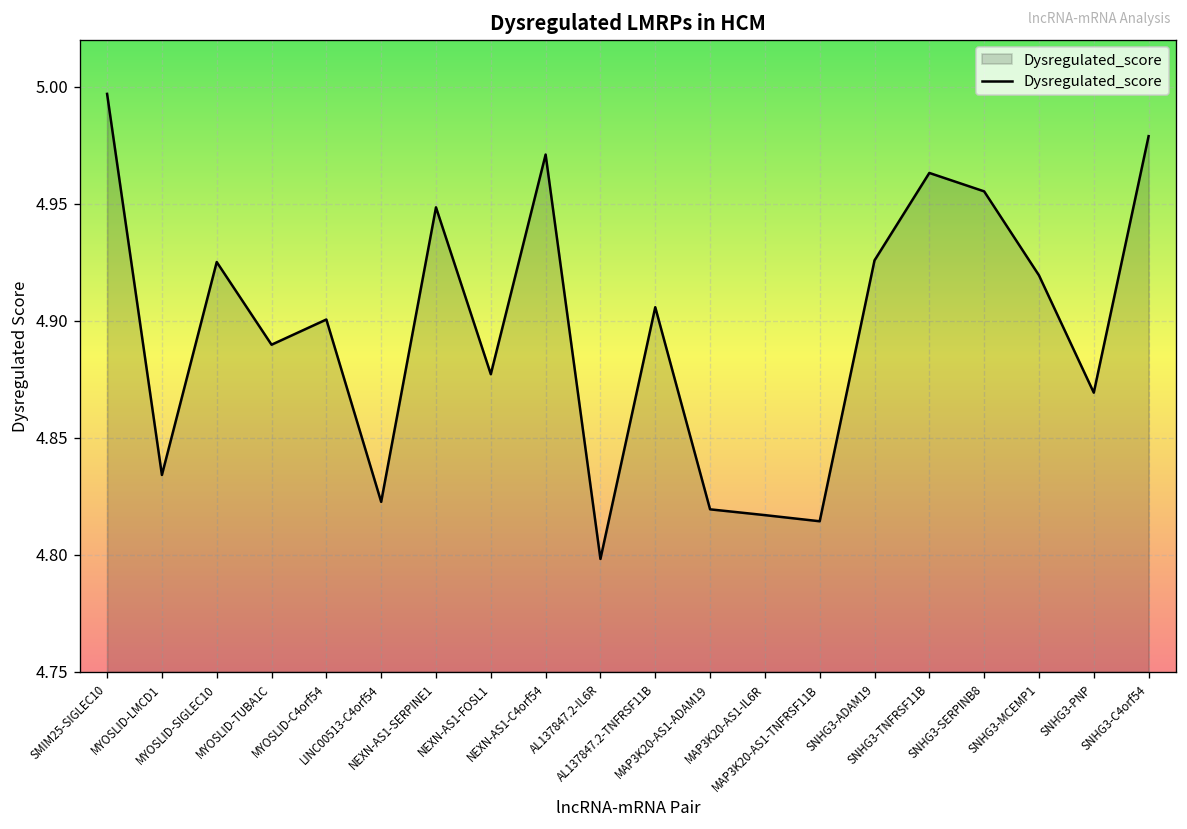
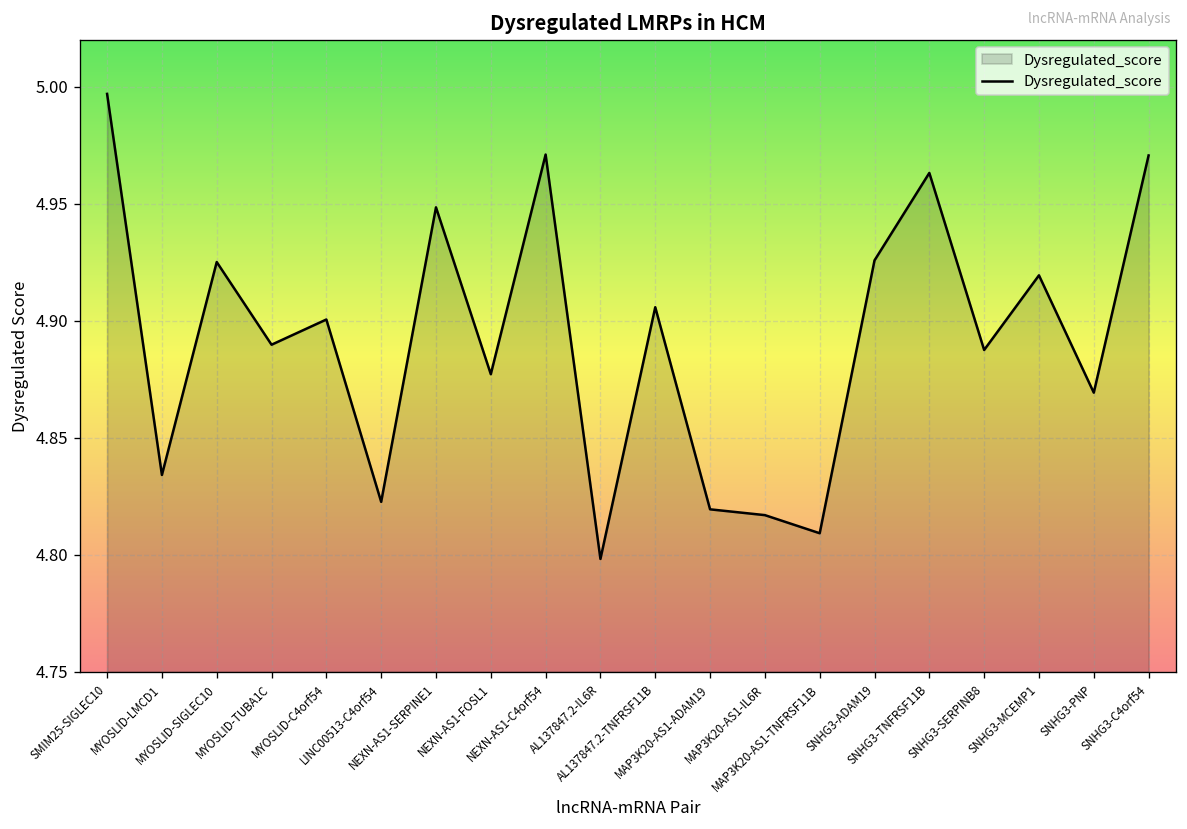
  {
    "SMIM25-SIGLEC10": 4.997,
    "MYOSLID-LMCD1": 4.834,
    "MYOSLID-SIGLEC10": 4.925,
    "MYOSLID-TUBA1C": 4.890,
    "MYOSLID-C4orf54": 4.900,
    "LINC00513-C4orf54": 4.823,
    "NEXN-AS1-SERPINE1": 4.948,
    "NEXN-AS1-FOSL1": 4.877,
    "NEXN-AS1-C4orf54": 4.971,
    "AL137847.2-IL6R": 4.798,
    "AL137847.2-TNFRSF11B": 4.906,
    "MAP3K20-AS1-ADAM19": 4.819,
    "MAP3K20-AS1-IL6R": 4.817,
-   "MAP3K20-AS1-TNFRSF11B": 4.814,
+   "MAP3K20-AS1-TNFRSF11B": 4.809,
    "SNHG3-ADAM19": 4.926,
    "SNHG3-TNFRSF11B": 4.963,
-   "SNHG3-SERPINB8": 4.955,
+   "SNHG3-SERPINB8": 4.887,
    "SNHG3-MCEMP1": 4.919,
    "SNHG3-PNP": 4.869,
-   "SNHG3-C4orf54": 4.979
+   "SNHG3-C4orf54": 4.971
  }
